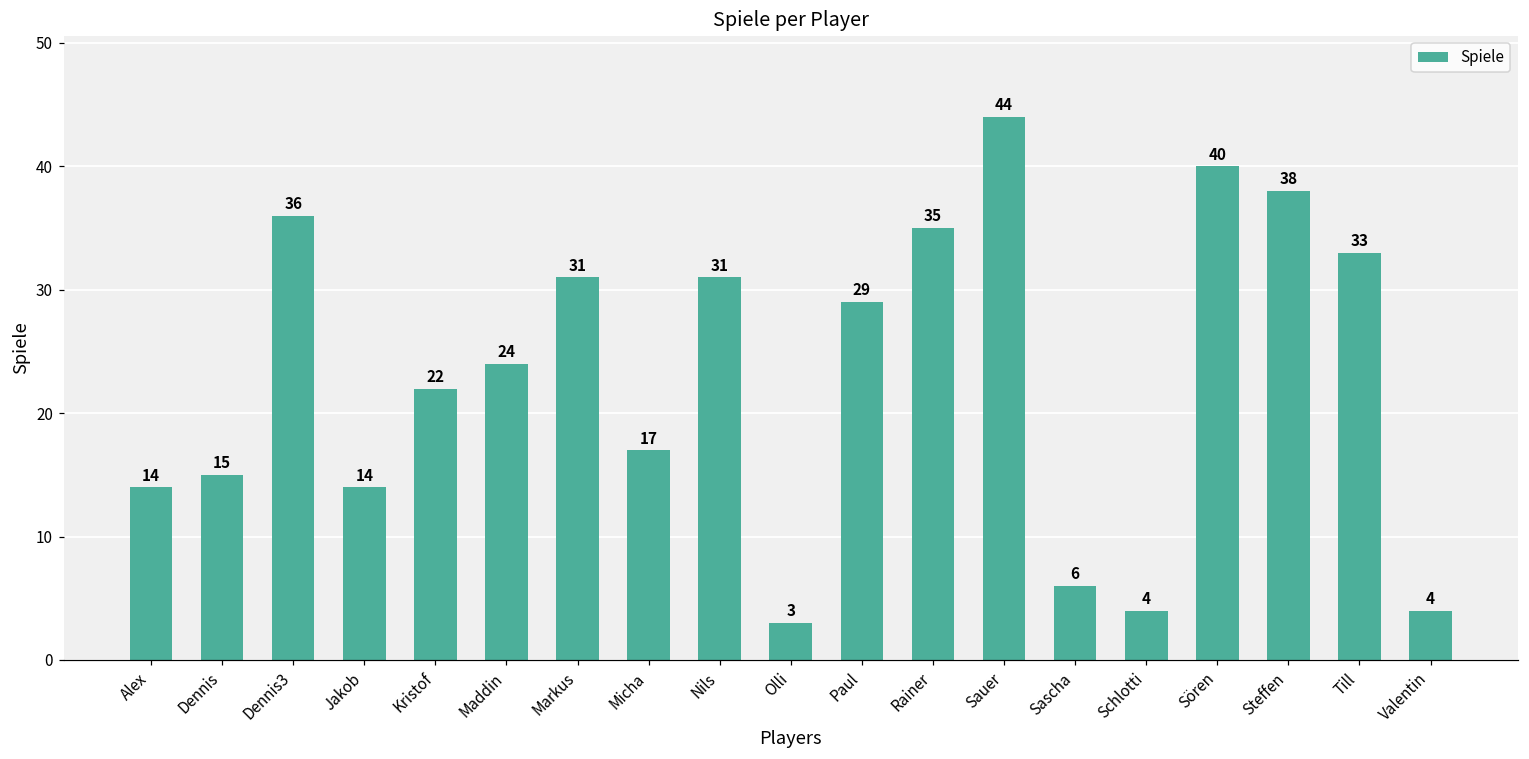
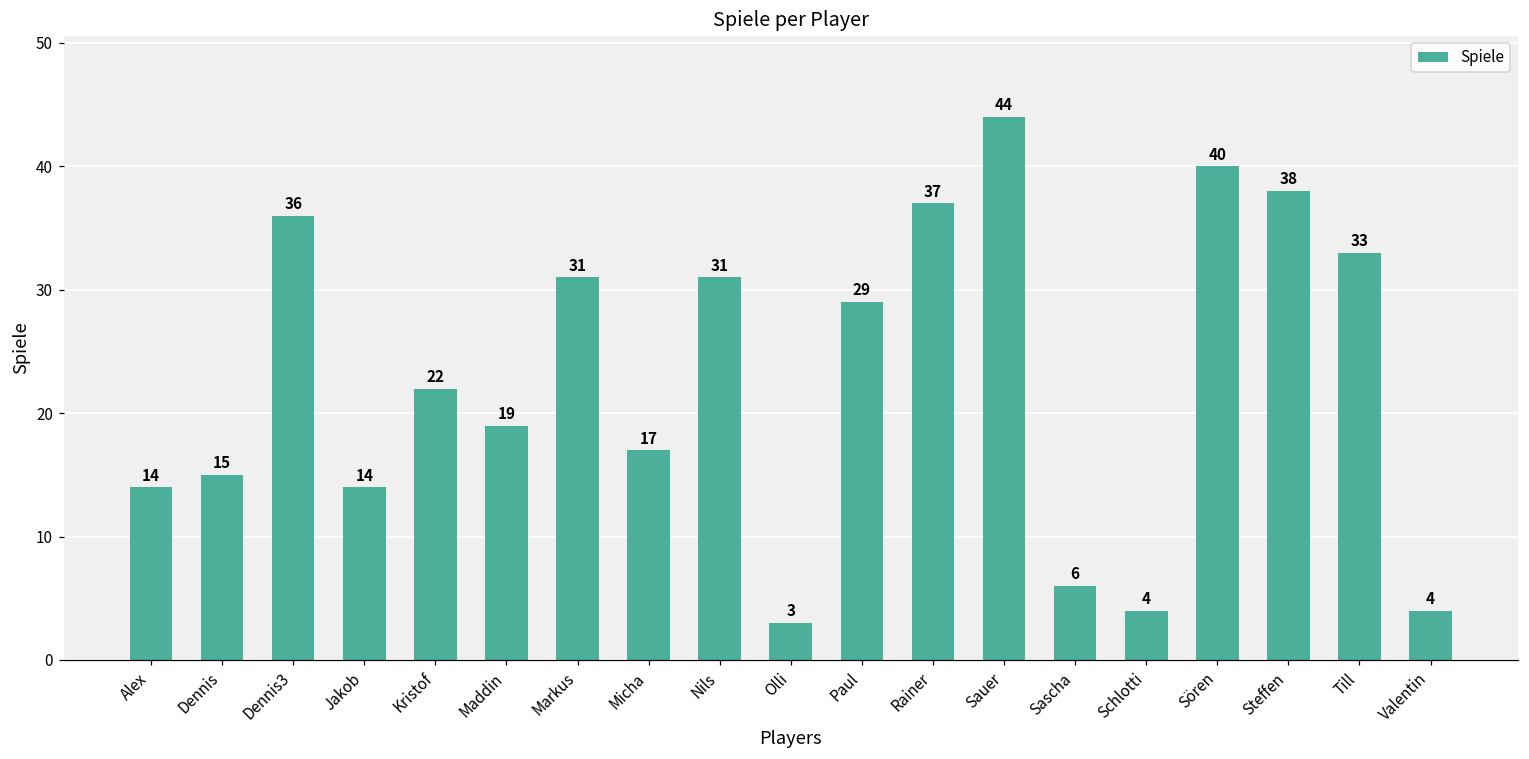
  {
    "Alex": 14,
    "Dennis": 15,
    "Dennis3": 36,
    "Jakob": 14,
    "Kristof": 22,
-   "Maddin": 24,
+   "Maddin": 19,
    "Markus": 31,
    "Micha": 17,
    "Nils": 31,
    "Olli": 3,
    "Paul": 29,
-   "Rainer": 35,
+   "Rainer": 37,
    "Sauer": 44,
    "Sascha": 6,
    "Schlotti": 4,
    "Sören": 40,
    "Steffen": 38,
    "Till": 33,
    "Valentin": 4
  }
